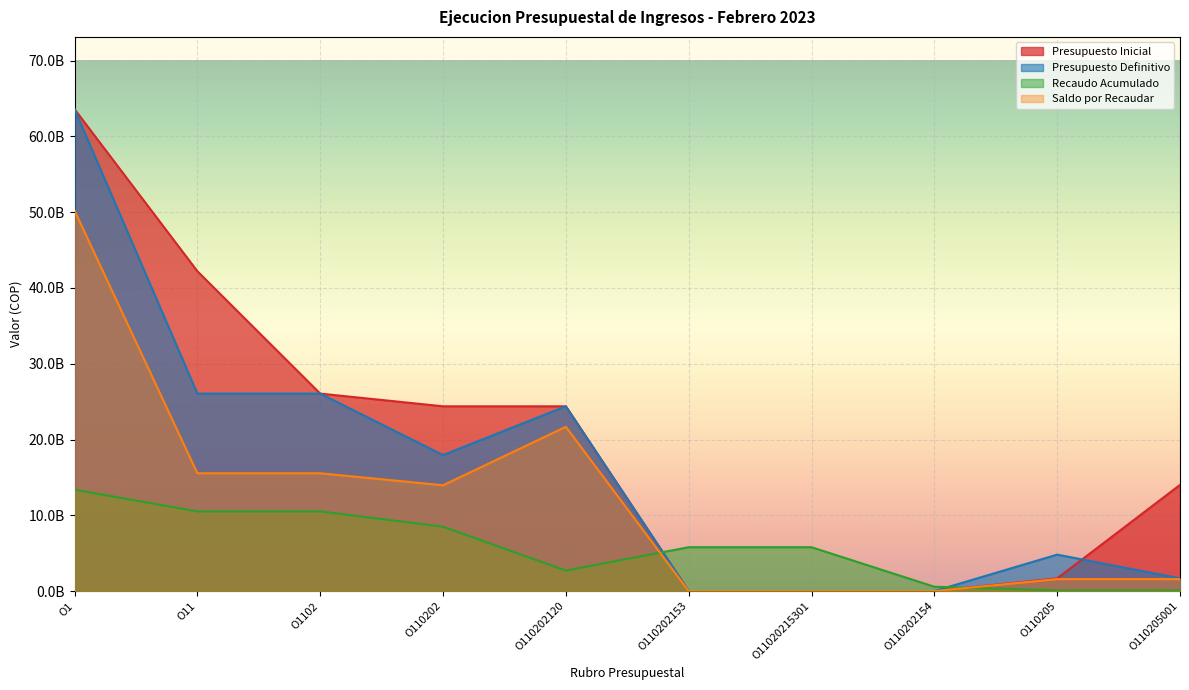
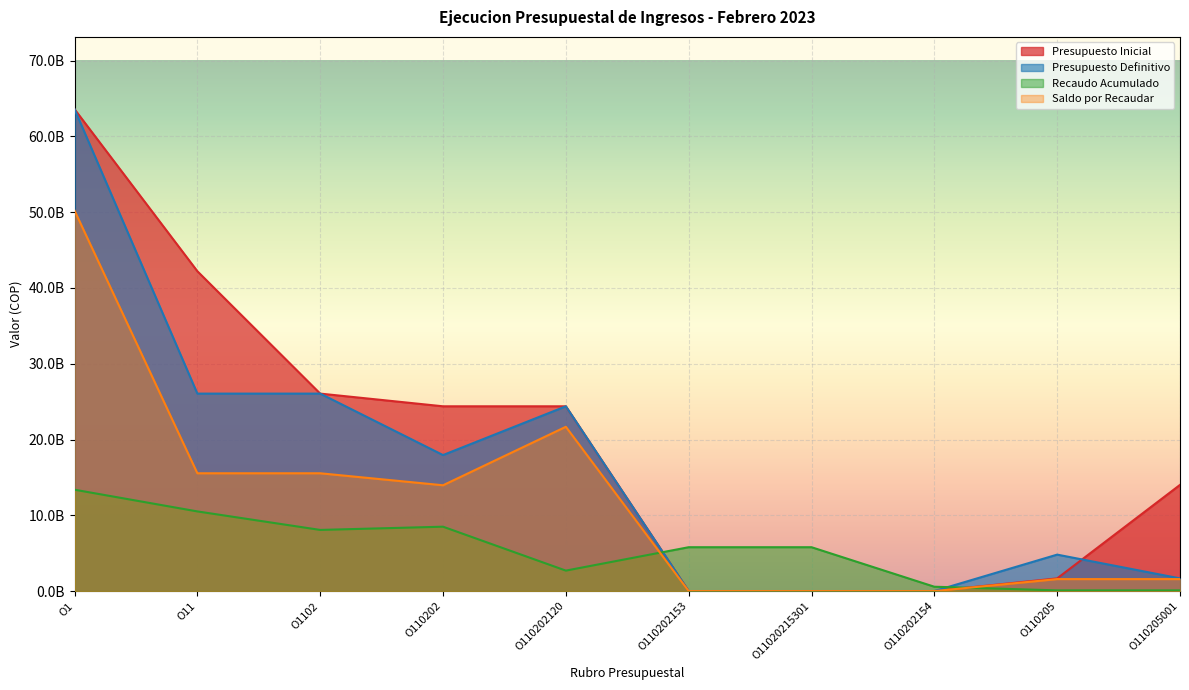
  {
    "Presupuesto Inicial": {
      "O11": 42000000000,
      "O110202": 24000000000,
      "O110205001": 14000000000
    },
    "Presupuesto Definitivo": {
      "O11": 26000000000,
      "O110202": 18000000000,
      "O110205": 5000000000
    },
    "Recaudo Acumulado": {
      "O1": 13000000000,
      "O11": 11000000000,
-     "O1102": 11000000000,
+     "O1102": 8000000000,
      "O110202": 8000000000,
      "O110202120": 3000000000,
      "O110202153": 6000000000,
      "O11020215301": 6000000000,
      "O110202154": 1000000000,
      "O110205": 0,
      "O110205001": 0
    },
    "Saldo por Recaudar": {
      "O1": 50000000000,
      "O11": 16000000000,
      "O1102": 16000000000,
      "O110202": 14000000000,
      "O110202120": 22000000000
    }
  }
